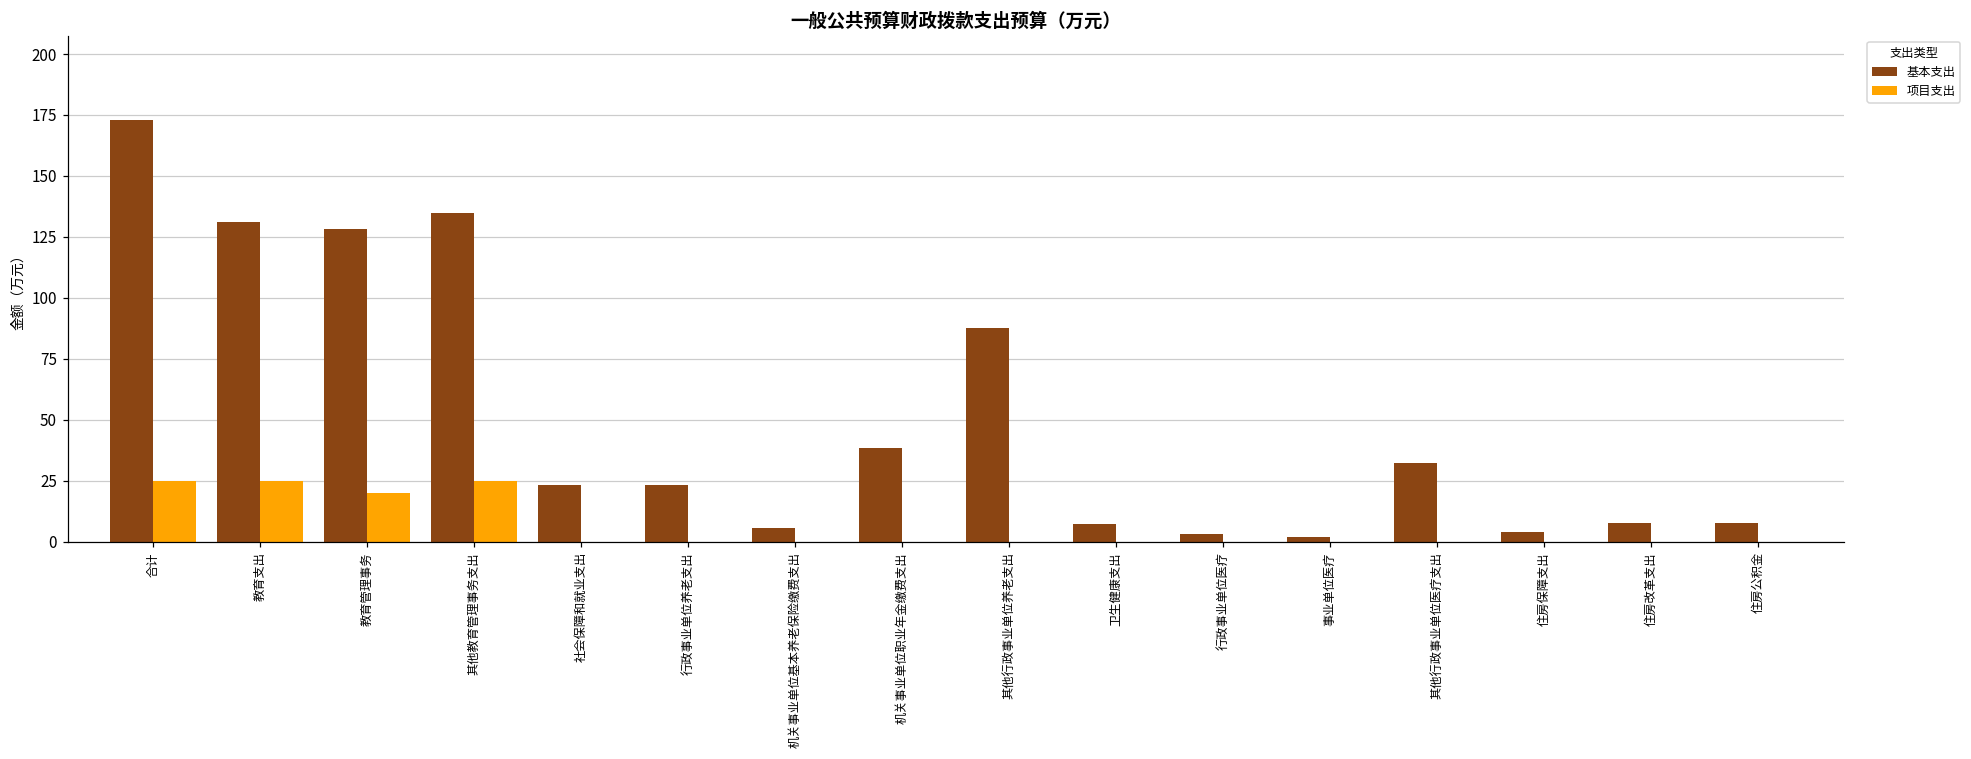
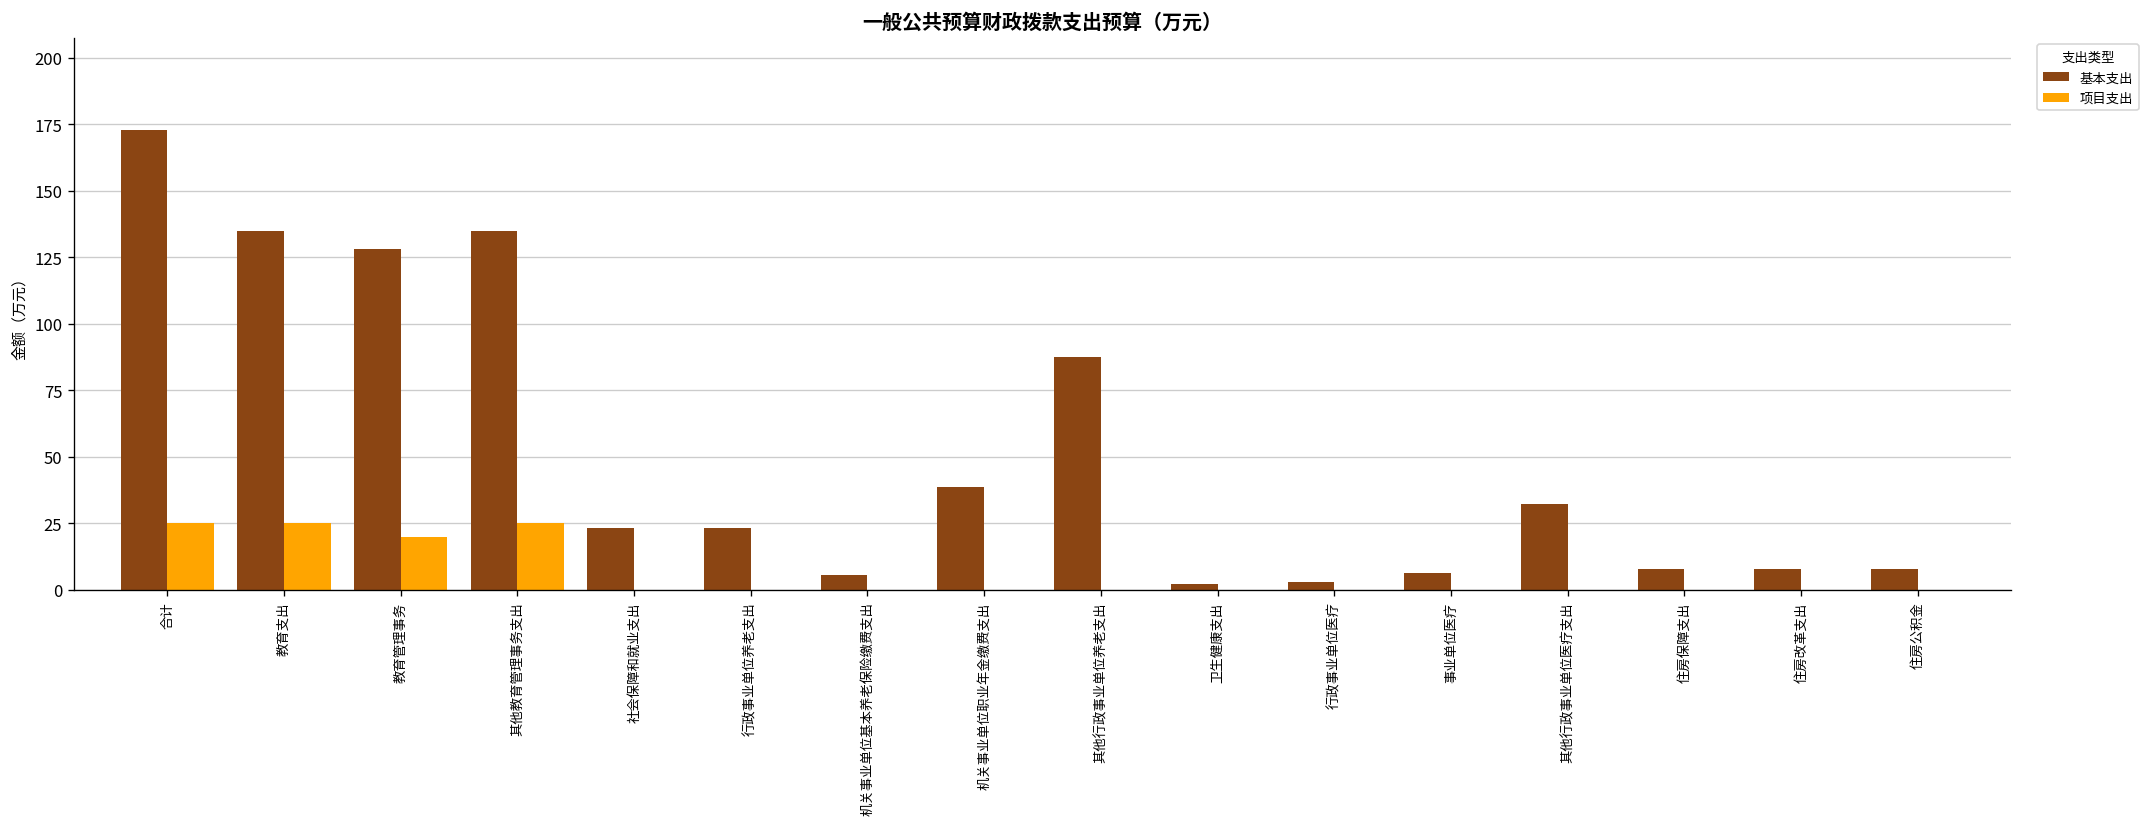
  {
    "基本支出": {
      "合计": 173,
-     "教育支出": 131,
+     "教育支出": 135,
      "教育管理事务": 128,
      "其他教育管理事务支出": 135,
      "社会保障和就业支出": 23,
      "行政事业单位养老支出": 23,
      "机关事业单位基本养老保险缴费支出": 6,
      "机关事业单位职业年金缴费支出": 39,
      "其他行政事业单位养老支出": 88,
-     "卫生健康支出": 7,
+     "卫生健康支出": 2,
      "行政事业单位医疗": 3,
-     "事业单位医疗": 2,
+     "事业单位医疗": 6,
      "其他行政事业单位医疗支出": 32,
-     "住房保障支出": 4,
+     "住房保障支出": 8,
      "住房改革支出": 8,
      "住房公积金": 8
    },
    "项目支出": {
      "合计": 25,
      "教育支出": 25,
      "教育管理事务": 20,
      "其他教育管理事务支出": 25,
      "社会保障和就业支出": 0,
      "行政事业单位养老支出": 0,
      "机关事业单位基本养老保险缴费支出": 0,
      "机关事业单位职业年金缴费支出": 0,
      "其他行政事业单位养老支出": 0,
      "卫生健康支出": 0,
      "行政事业单位医疗": 0,
      "事业单位医疗": 0,
      "其他行政事业单位医疗支出": 0,
      "住房保障支出": 0,
      "住房改革支出": 0,
      "住房公积金": 0
    }
  }
